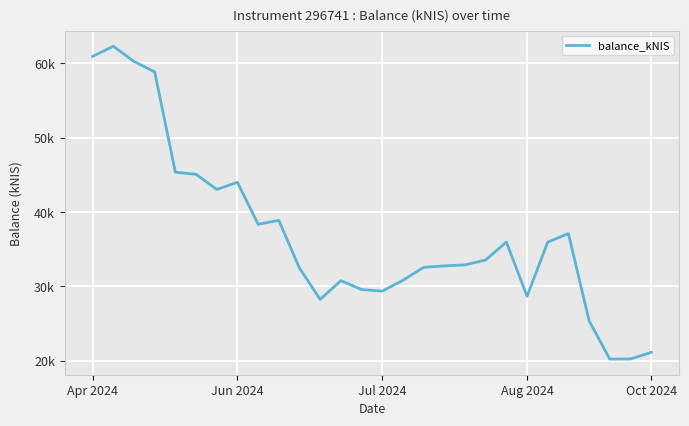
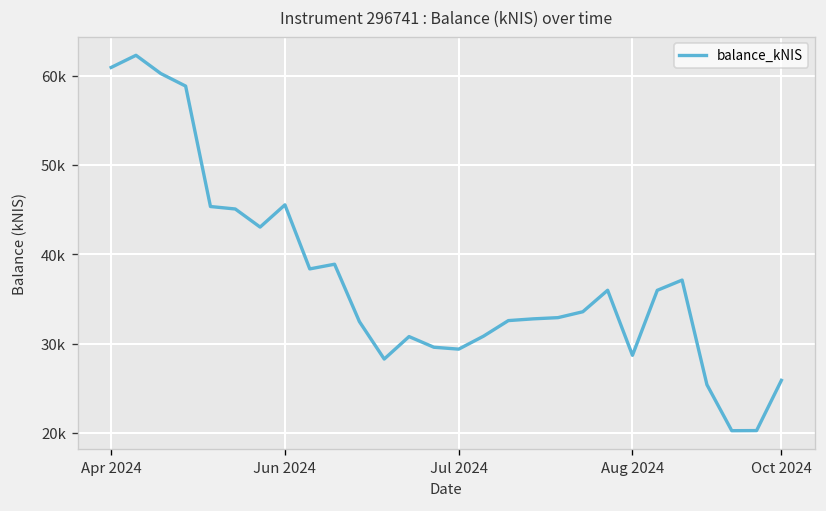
  {
    "Apr 2024": 61000,
-   "Jun 2024": 44000,
+   "Jun 2024": 46000,
    "Jul 2024": 29000,
    "Aug 2024": 29000,
-   "Oct 2024": 21000
+   "Oct 2024": 26000
  }
